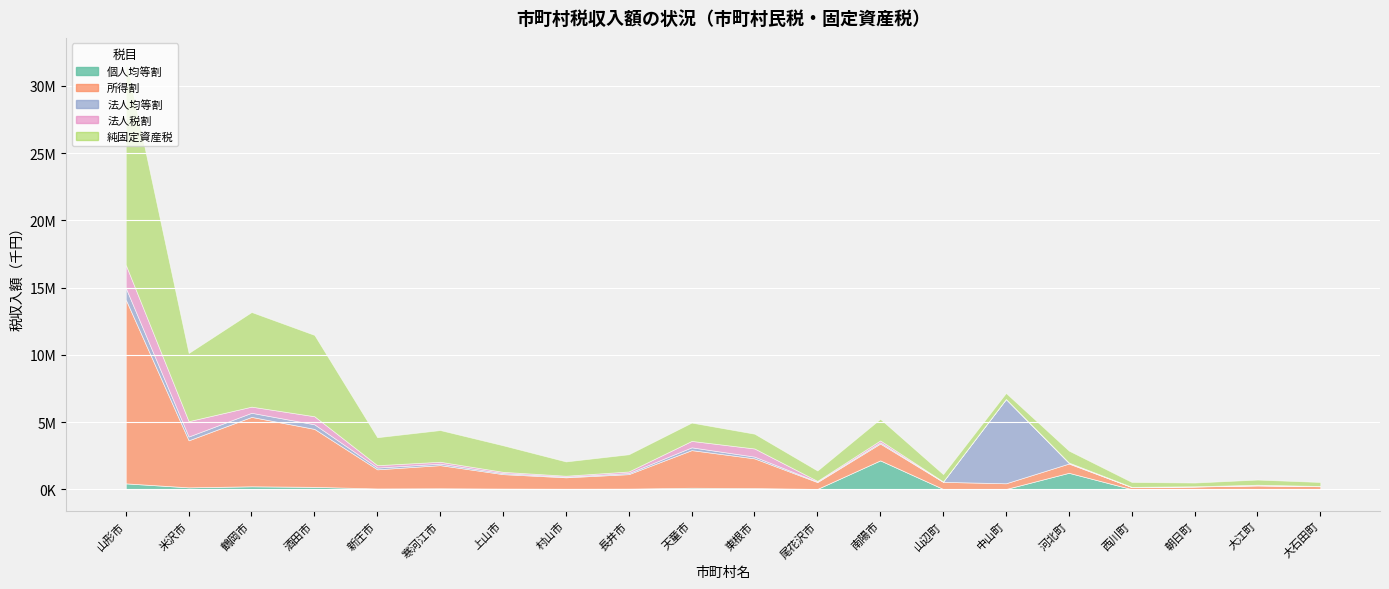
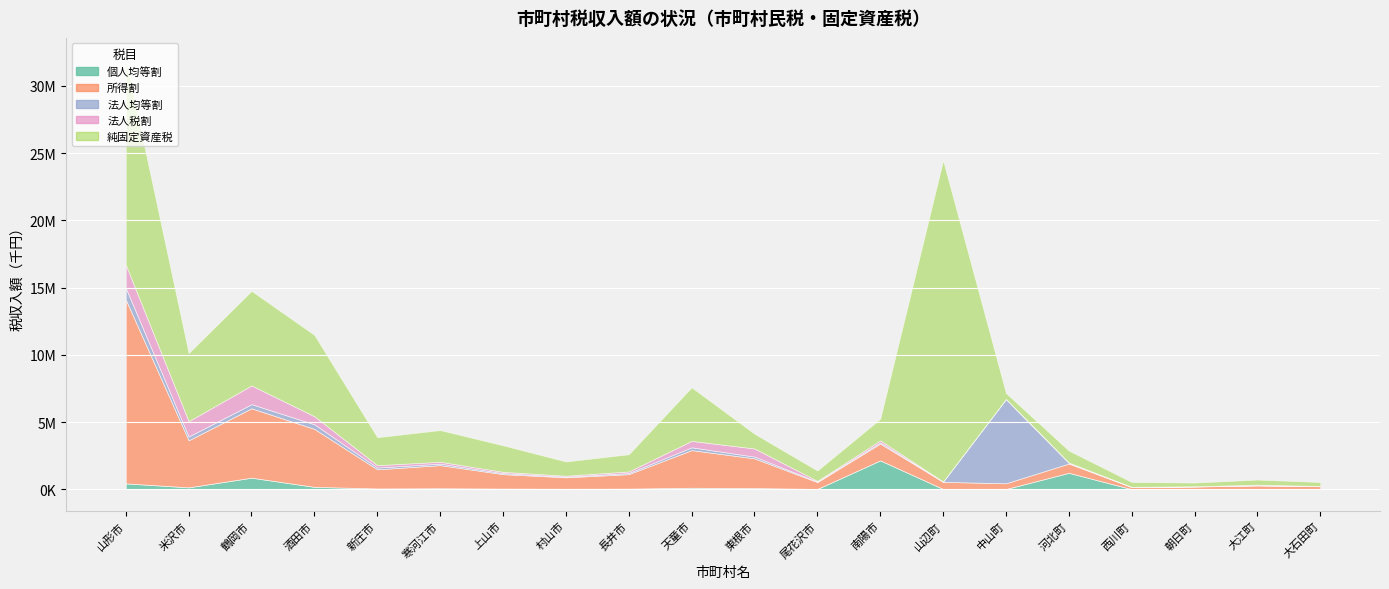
  {
    "個人均等割": {
      "山形市": 400000,
-     "鶴岡市": 200000,
+     "鶴岡市": 900000,
      "南陽市": 2100000,
      "河北町": 1200000
    },
    "所得割": {
      "山形市": 13700000,
      "米沢市": 3500000,
      "鶴岡市": 5200000,
      "酒田市": 4300000,
      "天童市": 2800000,
      "中山町": 400000
    },
    "法人均等割": {
      "山形市": 900000,
      "米沢市": 300000,
      "鶴岡市": 300000,
      "酒田市": 300000,
      "天童市": 200000
    },
    "法人税割": {
      "山形市": 1700000,
      "米沢市": 1100000,
-     "鶴岡市": 500000,
+     "鶴岡市": 1400000,
      "酒田市": 600000,
      "天童市": 500000,
      "東根市": 600000
    },
    "純固定資産税": {
      "米沢市": 5100000,
      "鶴岡市": 7000000,
      "酒田市": 6000000,
      "新庄市": 2100000,
      "寒河江市": 2400000,
      "上山市": 2000000,
      "村山市": 1100000,
      "長井市": 1300000,
-     "天童市": 1400000,
+     "天童市": 4000000,
      "東根市": 1100000,
      "尾花沢市": 800000,
      "南陽市": 1600000,
-     "山辺町": 500000,
+     "山辺町": 23900000,
      "中山町": 400000,
      "河北町": 900000,
      "西川町": 400000,
      "朝日町": 300000,
      "大江町": 400000,
      "大石田町": 300000
    }
  }
